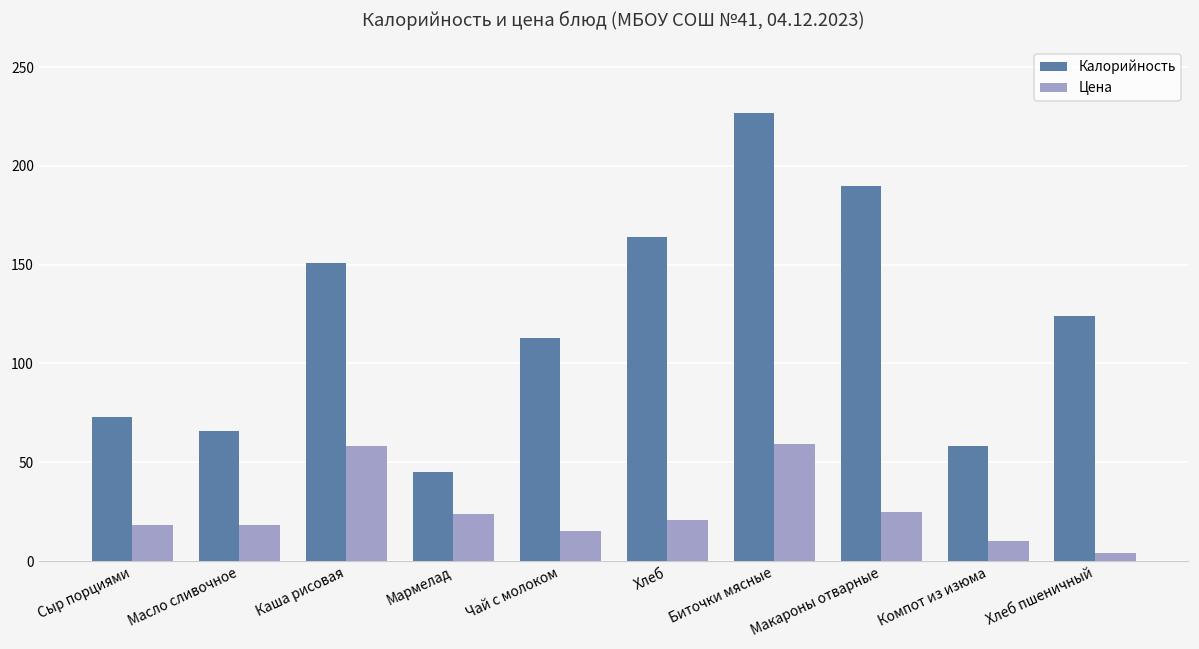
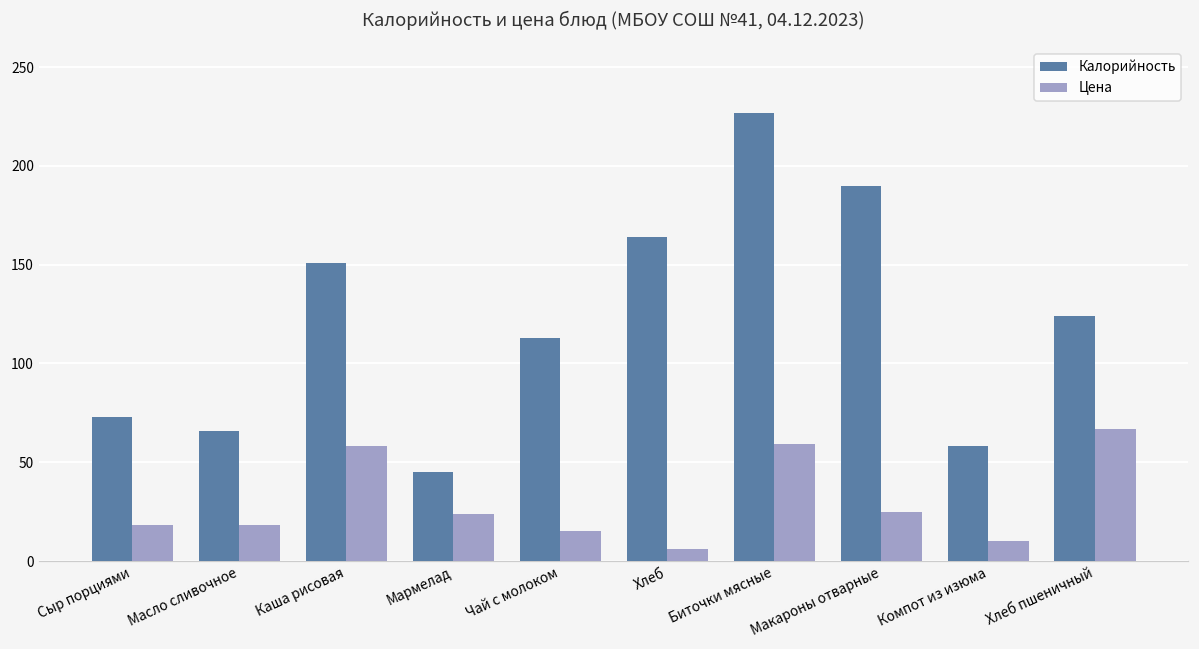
  {
    "Калорийность": {
      "Сыр порциями": 73,
      "Масло сливочное": 66,
      "Каша рисовая": 151,
      "Мармелад": 45,
      "Чай с молоком": 113,
      "Хлеб": 164,
      "Биточки мясные": 227,
      "Макароны отварные": 190,
      "Компот из изюма": 58,
      "Хлеб пшеничный": 124
    },
    "Цена": {
      "Сыр порциями": 18,
      "Масло сливочное": 18,
      "Каша рисовая": 58,
      "Мармелад": 24,
      "Чай с молоком": 15,
-     "Хлеб": 21,
+     "Хлеб": 6,
      "Биточки мясные": 59,
      "Макароны отварные": 25,
      "Компот из изюма": 10,
-     "Хлеб пшеничный": 4
+     "Хлеб пшеничный": 67
    }
  }
